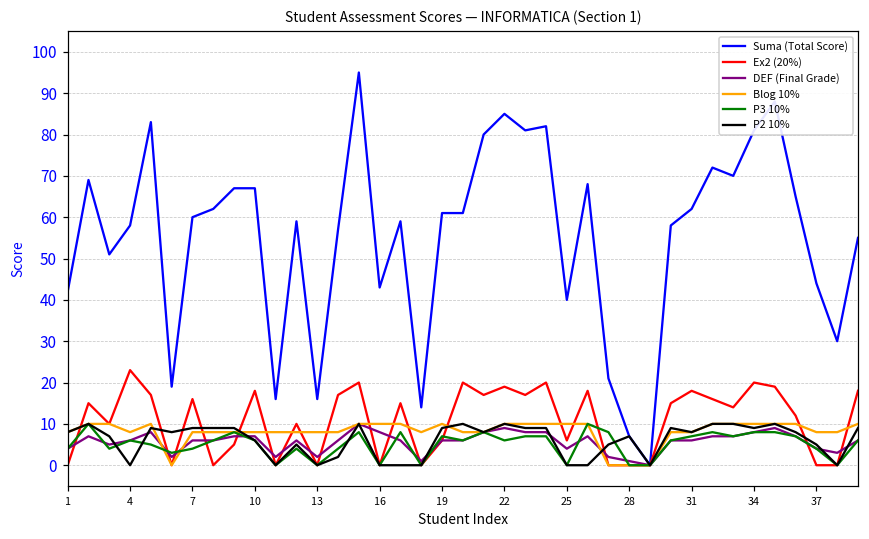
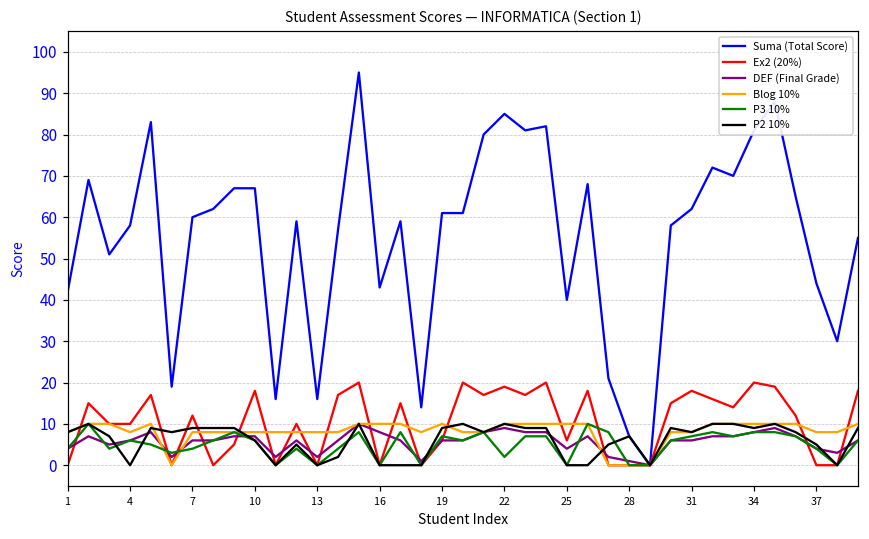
  {
    "Suma (Total Score)": {
      "1": 42,
      "4": 58,
      "7": 60,
      "10": 67,
      "13": 16,
      "16": 43,
      "19": 61,
      "22": 85,
      "25": 40,
      "31": 62,
      "37": 44
    },
    "Ex2 (20%)": {
      "1": 0,
-     "4": 23,
-     "7": 16,
+     "4": 10,
+     "7": 12,
      "10": 18,
      "22": 19,
      "25": 6,
      "31": 18,
      "34": 20,
      "37": 0
    },
    "DEF (Final Grade)": {
      "7": 6,
      "10": 7,
      "13": 2,
      "16": 8,
      "22": 9,
      "25": 4,
      "28": 1,
      "31": 6
    },
    "Blog 10%": {
      "4": 8,
      "7": 8,
      "10": 8,
      "13": 8,
      "16": 10,
      "19": 10,
      "25": 10,
      "34": 10,
      "37": 8
    },
    "P3 10%": {
      "7": 4,
      "19": 7,
-     "22": 6,
+     "22": 2,
      "31": 7
    },
    "P2 10%": {
      "4": 0,
      "7": 9,
      "19": 9,
      "34": 9,
      "37": 5
    }
  }
